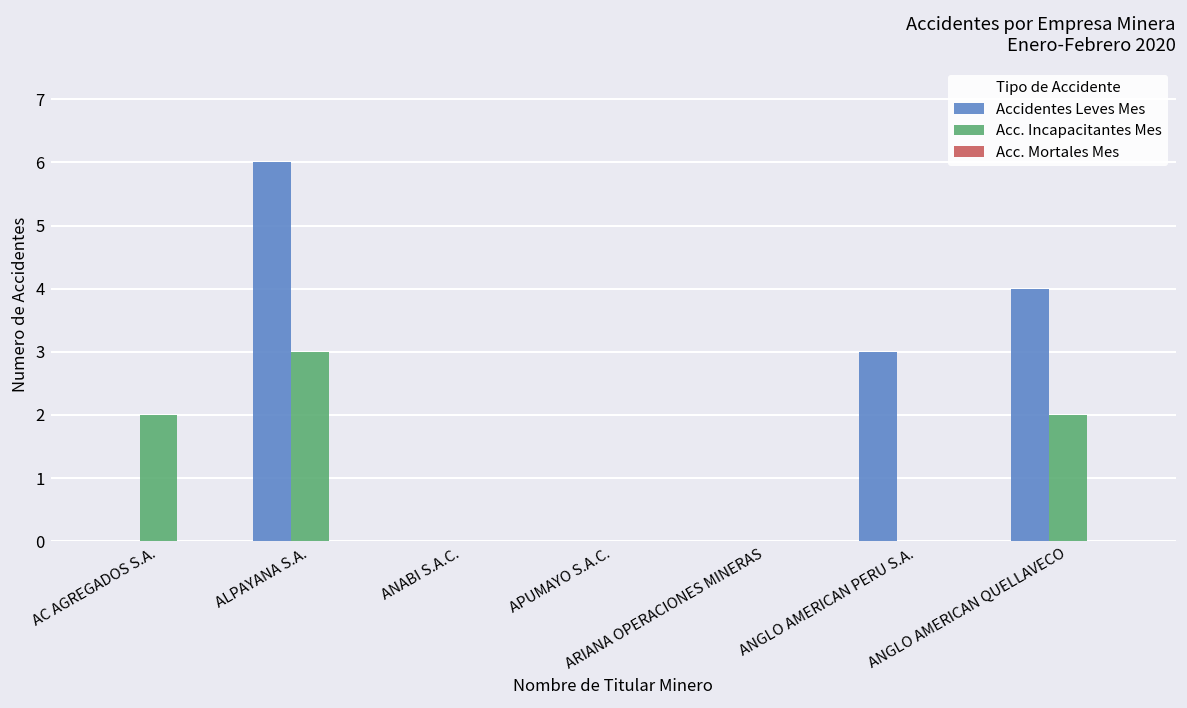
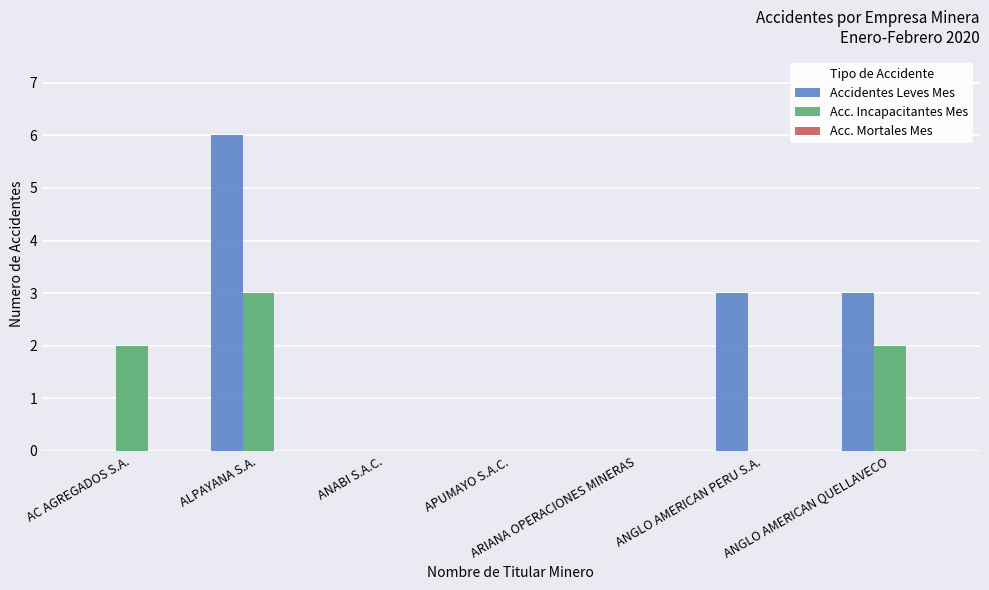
  {
    "Accidentes Leves Mes": {
      "AC AGREGADOS S.A.": 0,
      "ALPAYANA S.A.": 6,
      "ANABI S.A.C.": 0,
      "APUMAYO S.A.C.": 0,
      "ARIANA OPERACIONES MINERAS": 0,
      "ANGLO AMERICAN PERU S.A.": 3,
-     "ANGLO AMERICAN QUELLAVECO": 4
+     "ANGLO AMERICAN QUELLAVECO": 3
    },
    "Acc. Incapacitantes Mes": {
      "AC AGREGADOS S.A.": 2,
      "ALPAYANA S.A.": 3,
      "ANABI S.A.C.": 0,
      "APUMAYO S.A.C.": 0,
      "ARIANA OPERACIONES MINERAS": 0,
      "ANGLO AMERICAN PERU S.A.": 0,
      "ANGLO AMERICAN QUELLAVECO": 2
    },
    "Acc. Mortales Mes": {
      "AC AGREGADOS S.A.": 0,
      "ALPAYANA S.A.": 0,
      "ANABI S.A.C.": 0,
      "APUMAYO S.A.C.": 0,
      "ARIANA OPERACIONES MINERAS": 0,
      "ANGLO AMERICAN PERU S.A.": 0,
      "ANGLO AMERICAN QUELLAVECO": 0
    }
  }
